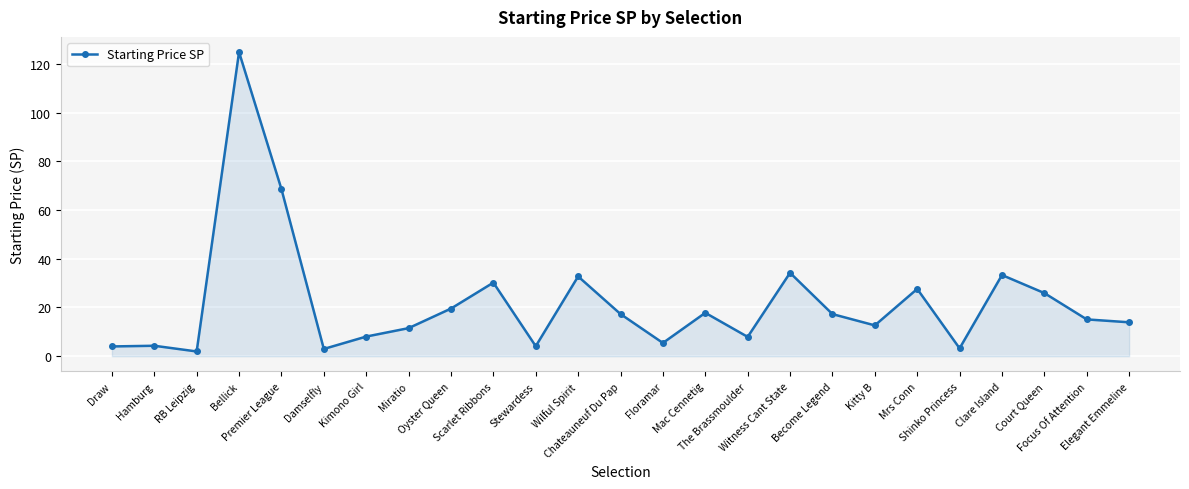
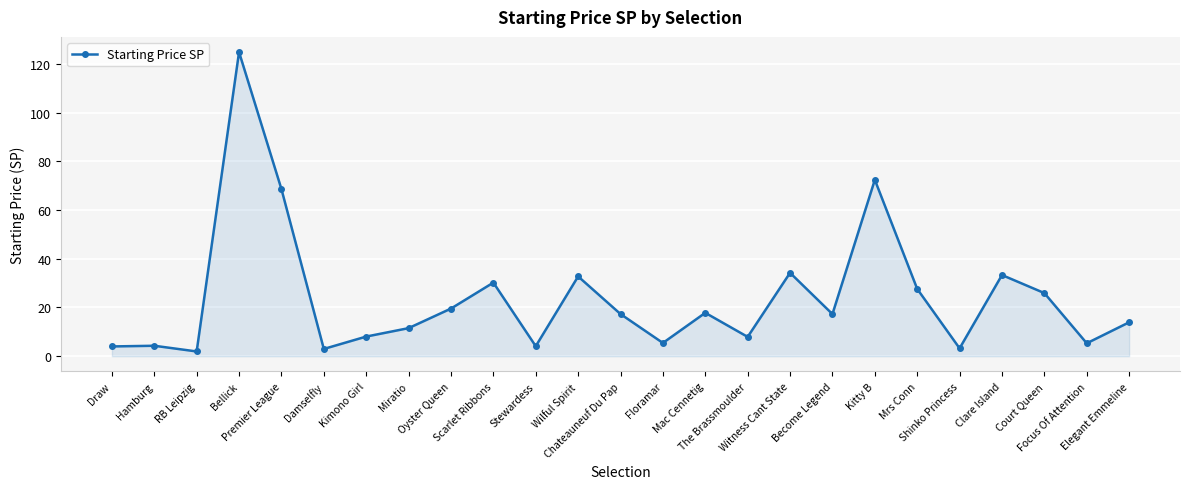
  {
    "Draw": 4,
    "Hamburg": 4,
    "RB Leipzig": 2,
    "Bellick": 125,
    "Premier League": 69,
    "Damselfly": 3,
    "Kimono Girl": 8,
    "Miratio": 12,
    "Oyster Queen": 20,
    "Scarlet Ribbons": 30,
    "Stewardess": 4,
    "Wilful Spirit": 33,
    "Chateauneuf Du Pap": 17,
    "Floramar": 5,
    "Mac Cennetig": 18,
    "The Brassmoulder": 8,
    "Witness Cant State": 34,
    "Become Legend": 17,
-   "Kitty B": 13,
+   "Kitty B": 72,
    "Mrs Conn": 28,
    "Shinko Princess": 3,
    "Clare Island": 33,
    "Court Queen": 26,
-   "Focus Of Attention": 15,
+   "Focus Of Attention": 5,
    "Elegant Emmeline": 14
  }
